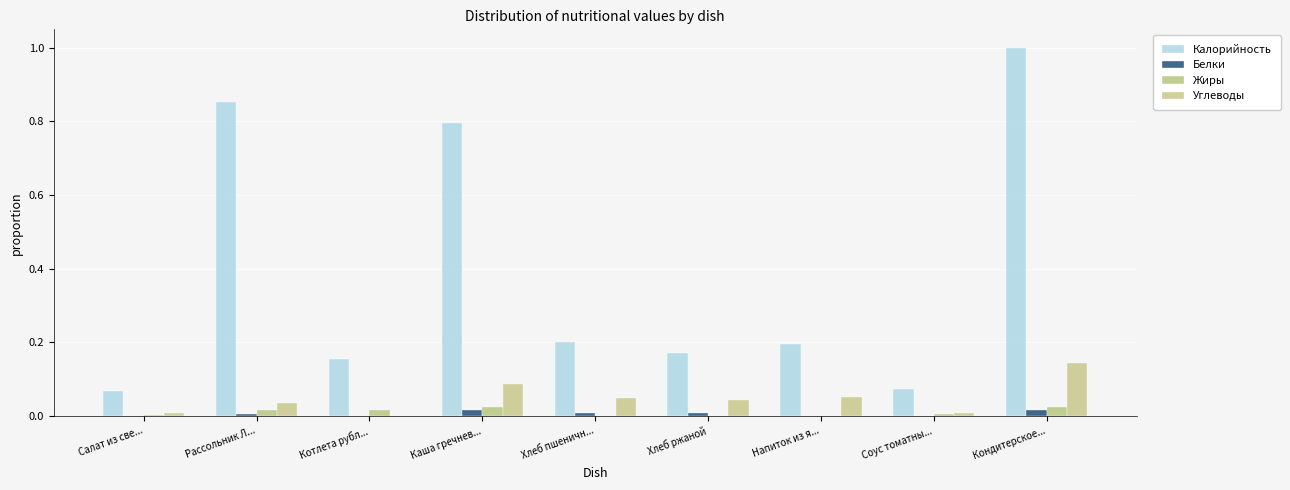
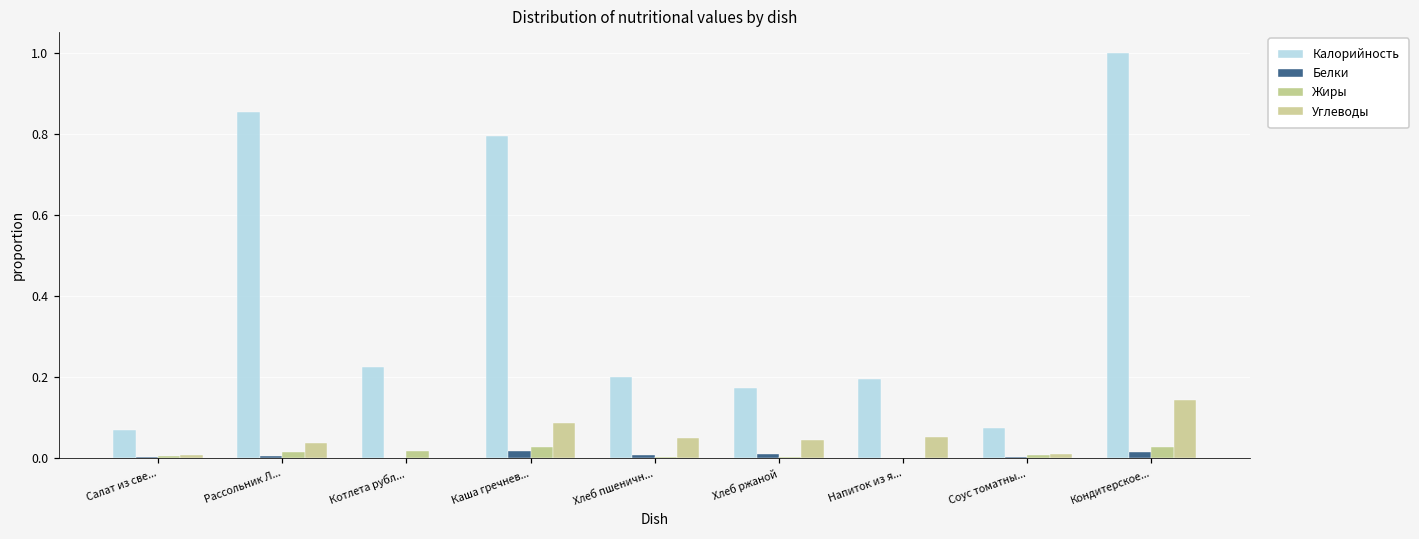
  {
    "Калорийность": {
      "Салат из све...": 0.07,
      "Рассольник Л...": 0.85,
-     "Котлета рубл...": 0.15,
+     "Котлета рубл...": 0.22,
      "Каша гречнев...": 0.79,
      "Хлеб пшеничн...": 0.20,
      "Хлеб ржаной": 0.17,
      "Напиток из я...": 0.19,
      "Соус томатны...": 0.07,
      "Кондитерское...": 1.00
    },
    "Белки": {
      "Котлета рубл...": 0.00,
      "Каша гречнев...": 0.02,
      "Хлеб пшеничн...": 0.01,
      "Хлеб ржаной": 0.01,
      "Напиток из я...": 0.00,
      "Кондитерское...": 0.02
    }
  }
